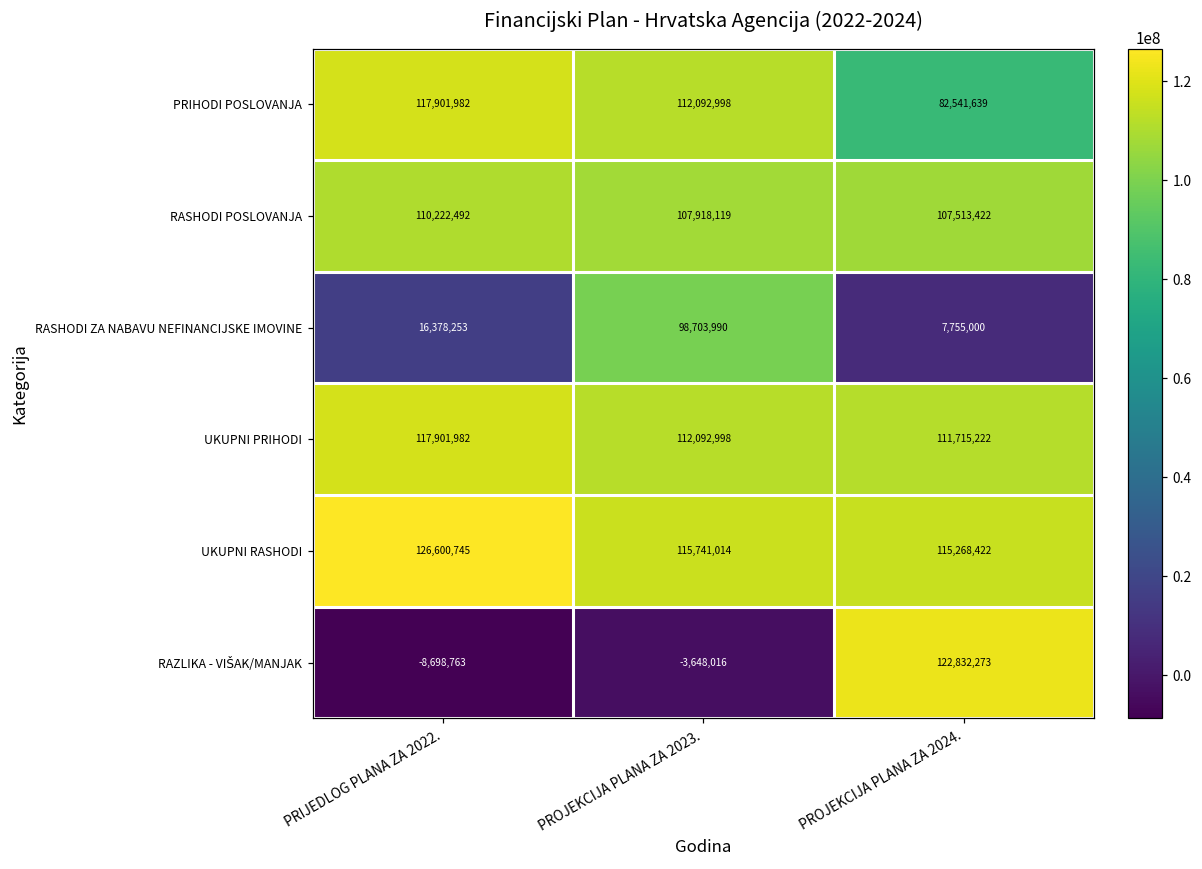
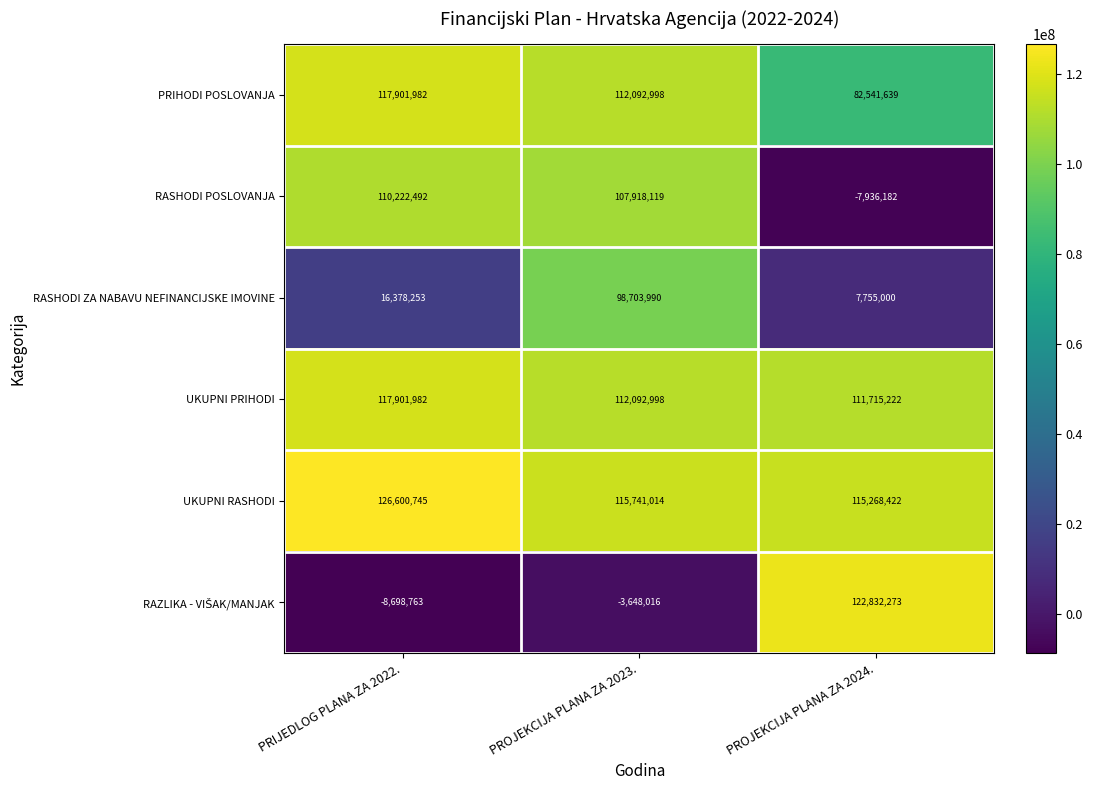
  {
    "PRIHODI POSLOVANJA": {
      "PRIJEDLOG PLANA ZA 2022.": "117,901,982",
      "PROJEKCIJA PLANA ZA 2023.": "112,092,998",
      "PROJEKCIJA PLANA ZA 2024.": "82,541,639"
    },
    "RASHODI POSLOVANJA": {
      "PRIJEDLOG PLANA ZA 2022.": "110,222,492",
      "PROJEKCIJA PLANA ZA 2023.": "107,918,119",
-     "PROJEKCIJA PLANA ZA 2024.": "107,513,422"
+     "PROJEKCIJA PLANA ZA 2024.": "-7,936,182"
    },
    "RASHODI ZA NABAVU NEFINANCIJSKE IMOVINE": {
      "PRIJEDLOG PLANA ZA 2022.": "16,378,253",
      "PROJEKCIJA PLANA ZA 2023.": "98,703,990",
      "PROJEKCIJA PLANA ZA 2024.": "7,755,000"
    },
    "UKUPNI PRIHODI": {
      "PRIJEDLOG PLANA ZA 2022.": "117,901,982",
      "PROJEKCIJA PLANA ZA 2023.": "112,092,998",
      "PROJEKCIJA PLANA ZA 2024.": "111,715,222"
    },
    "UKUPNI RASHODI": {
      "PRIJEDLOG PLANA ZA 2022.": "126,600,745",
      "PROJEKCIJA PLANA ZA 2023.": "115,741,014",
      "PROJEKCIJA PLANA ZA 2024.": "115,268,422"
    },
    "RAZLIKA - VIŠAK/MANJAK": {
      "PRIJEDLOG PLANA ZA 2022.": "-8,698,763",
      "PROJEKCIJA PLANA ZA 2023.": "-3,648,016",
      "PROJEKCIJA PLANA ZA 2024.": "122,832,273"
    }
  }
